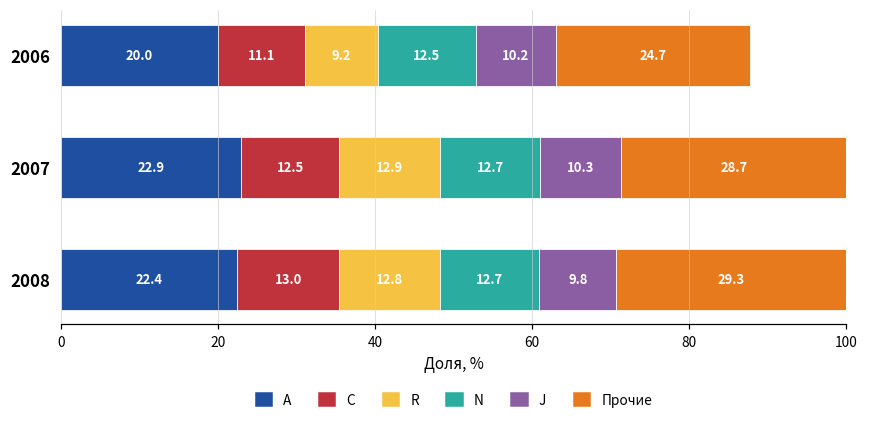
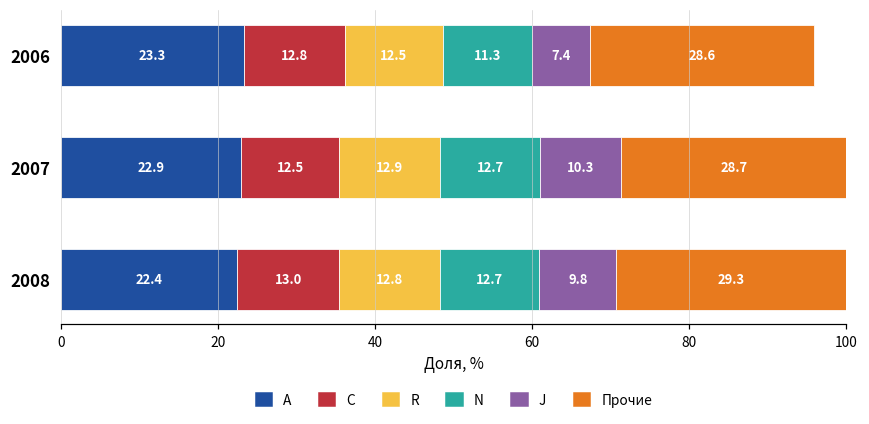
  {
    "A": {
-     "2006": 20.0,
+     "2006": 23.3,
      "2007": 22.9,
      "2008": 22.4
    },
    "C": {
-     "2006": 11.1,
+     "2006": 12.8,
      "2007": 12.5,
      "2008": 13.0
    },
    "R": {
-     "2006": 9.2,
+     "2006": 12.5,
      "2007": 12.9,
      "2008": 12.8
    },
    "N": {
-     "2006": 12.5,
+     "2006": 11.3,
      "2007": 12.7,
      "2008": 12.7
    },
    "J": {
-     "2006": 10.2,
+     "2006": 7.4,
      "2007": 10.3,
      "2008": 9.8
    },
    "Прочие": {
-     "2006": 24.7,
+     "2006": 28.6,
      "2007": 28.7,
      "2008": 29.3
    }
  }
